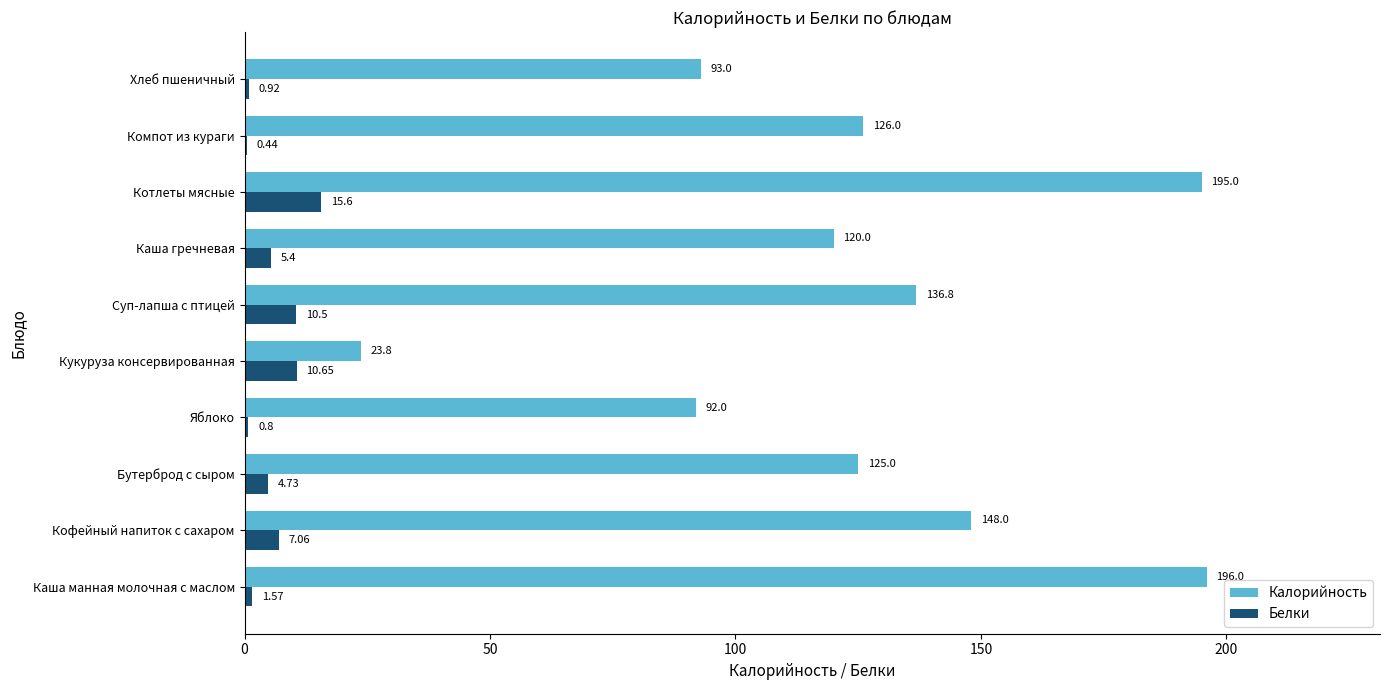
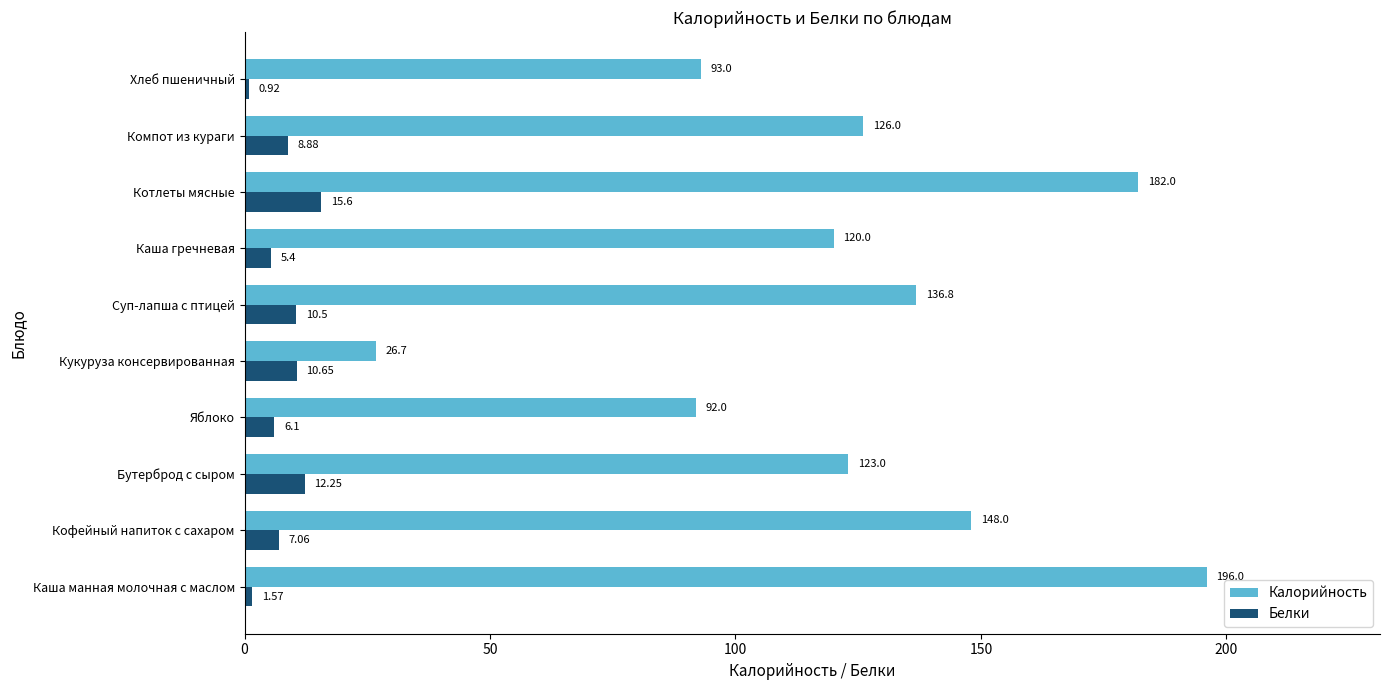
  {
    "Калорийность": {
      "Хлеб пшеничный": 93.0,
      "Компот из кураги": 126.0,
-     "Котлеты мясные": 195.0,
+     "Котлеты мясные": 182.0,
      "Каша гречневая": 120.0,
      "Суп-лапша с птицей": 136.8,
-     "Кукуруза консервированная": 23.8,
+     "Кукуруза консервированная": 26.7,
      "Яблоко": 92.0,
-     "Бутерброд с сыром": 125.0,
+     "Бутерброд с сыром": 123.0,
      "Кофейный напиток с сахаром": 148.0
    },
    "Белки": {
      "Хлеб пшеничный": 0.92,
-     "Компот из кураги": 0.44,
+     "Компот из кураги": 8.88,
      "Котлеты мясные": 15.6,
      "Каша гречневая": 5.4,
      "Суп-лапша с птицей": 10.5,
      "Кукуруза консервированная": 10.65,
-     "Яблоко": 0.8,
-     "Бутерброд с сыром": 4.73,
+     "Яблоко": 6.1,
+     "Бутерброд с сыром": 12.25,
      "Кофейный напиток с сахаром": 7.06,
      "Каша манная молочная с маслом": 1.57
    }
  }
